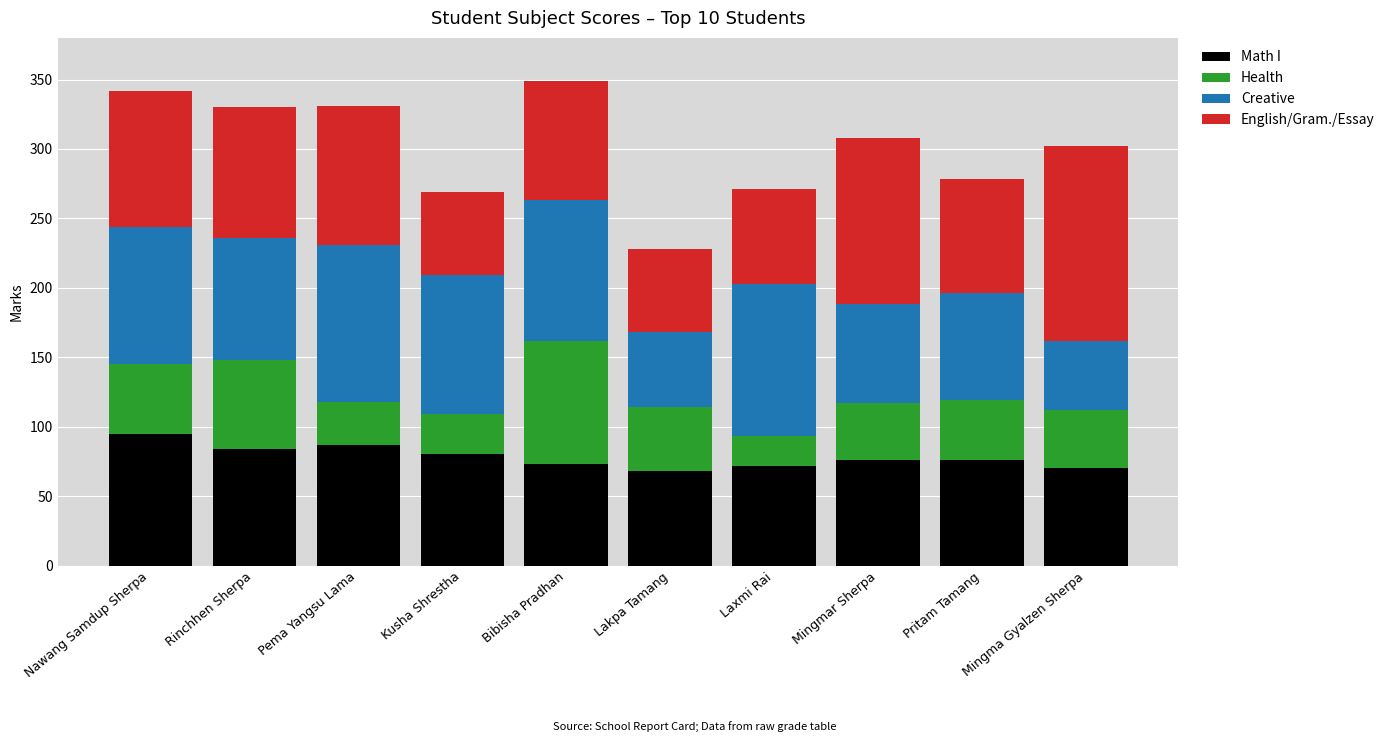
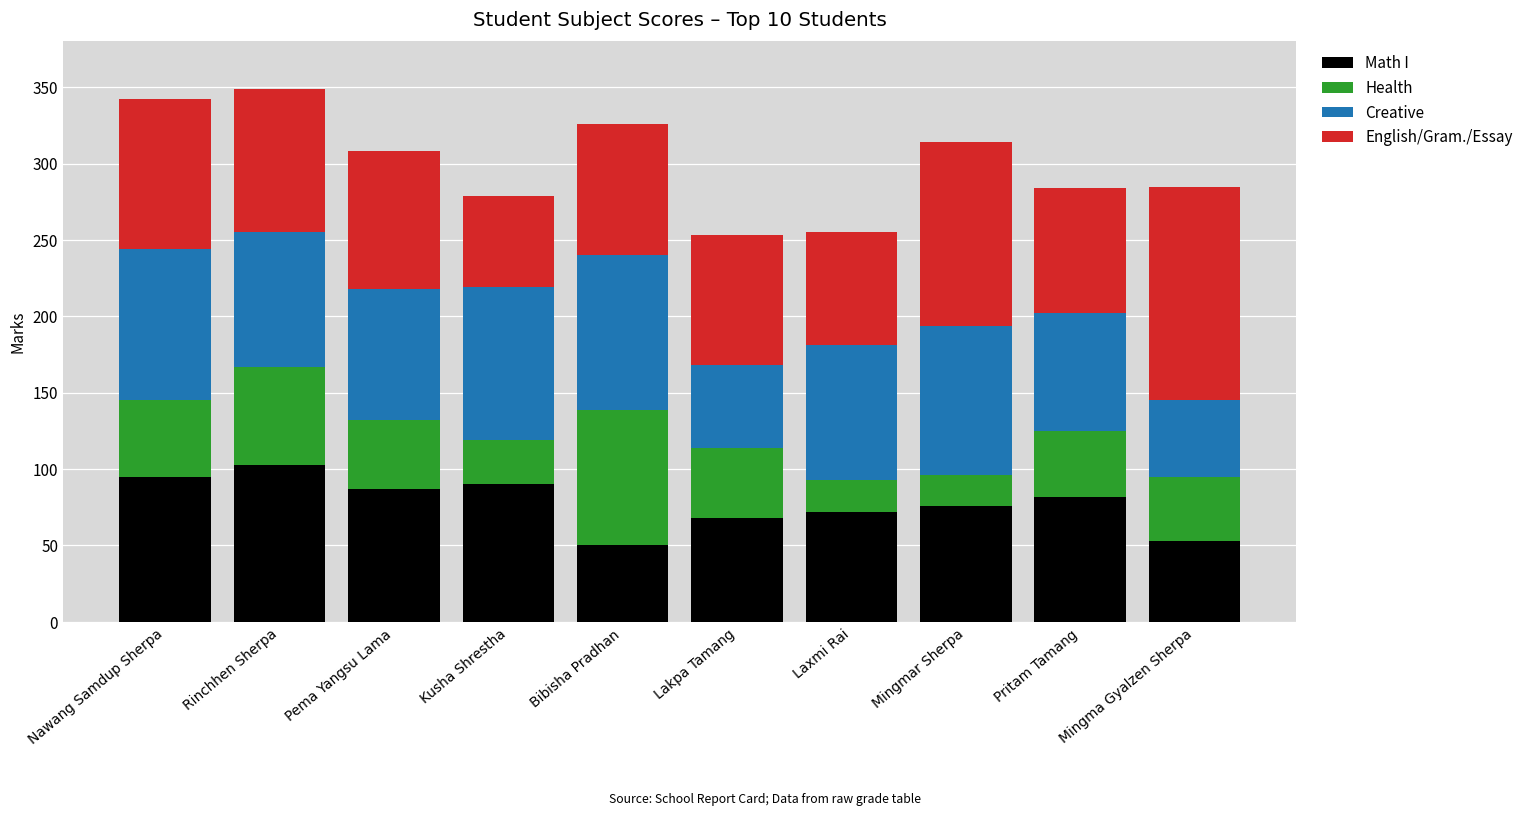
  {
    "Math I": {
      "Nawang Samdup Sherpa": 95,
-     "Rinchhen Sherpa": 84,
+     "Rinchhen Sherpa": 103,
      "Pema Yangsu Lama": 87,
-     "Kusha Shrestha": 80,
-     "Bibisha Pradhan": 73,
+     "Kusha Shrestha": 90,
+     "Bibisha Pradhan": 50,
      "Lakpa Tamang": 68,
      "Laxmi Rai": 72,
      "Mingmar Sherpa": 76,
-     "Pritam Tamang": 76,
-     "Mingma Gyalzen Sherpa": 70
+     "Pritam Tamang": 82,
+     "Mingma Gyalzen Sherpa": 53
    },
    "Health": {
      "Nawang Samdup Sherpa": 50,
      "Rinchhen Sherpa": 64,
-     "Pema Yangsu Lama": 31,
+     "Pema Yangsu Lama": 45,
      "Kusha Shrestha": 29,
      "Bibisha Pradhan": 89,
      "Lakpa Tamang": 46,
      "Laxmi Rai": 21,
-     "Mingmar Sherpa": 41,
+     "Mingmar Sherpa": 20,
      "Pritam Tamang": 43,
      "Mingma Gyalzen Sherpa": 42
    },
    "Creative": {
      "Nawang Samdup Sherpa": 99,
      "Rinchhen Sherpa": 88,
-     "Pema Yangsu Lama": 113,
+     "Pema Yangsu Lama": 86,
      "Kusha Shrestha": 100,
      "Bibisha Pradhan": 101,
      "Lakpa Tamang": 54,
-     "Laxmi Rai": 110,
-     "Mingmar Sherpa": 71,
+     "Laxmi Rai": 88,
+     "Mingmar Sherpa": 98,
      "Pritam Tamang": 77,
      "Mingma Gyalzen Sherpa": 50
    },
    "English/Gram./Essay": {
      "Nawang Samdup Sherpa": 98,
      "Rinchhen Sherpa": 94,
-     "Pema Yangsu Lama": 100,
+     "Pema Yangsu Lama": 90,
      "Kusha Shrestha": 60,
      "Bibisha Pradhan": 86,
-     "Lakpa Tamang": 60,
-     "Laxmi Rai": 68,
+     "Lakpa Tamang": 85,
+     "Laxmi Rai": 74,
      "Mingmar Sherpa": 120,
      "Pritam Tamang": 82,
      "Mingma Gyalzen Sherpa": 140
    }
  }
